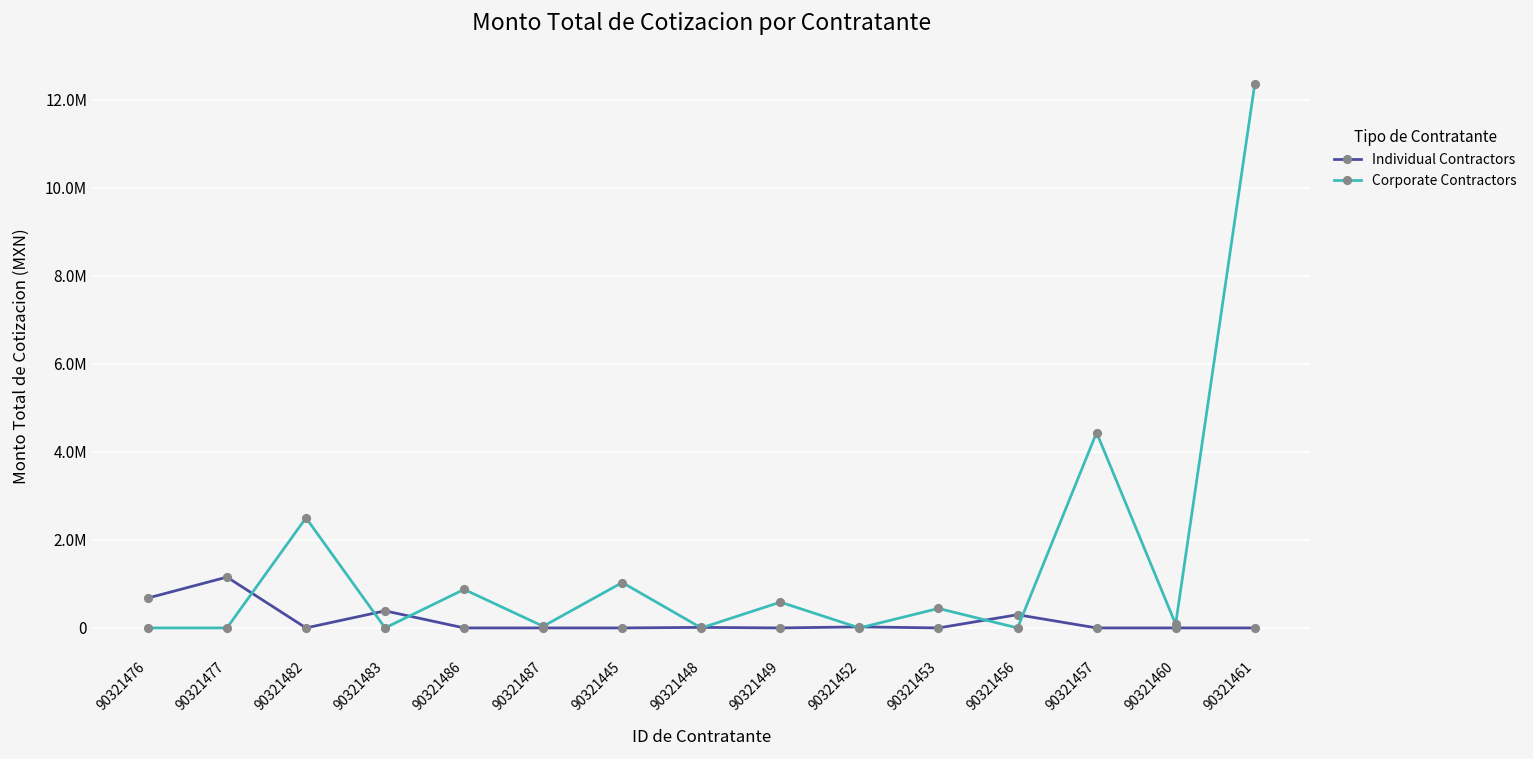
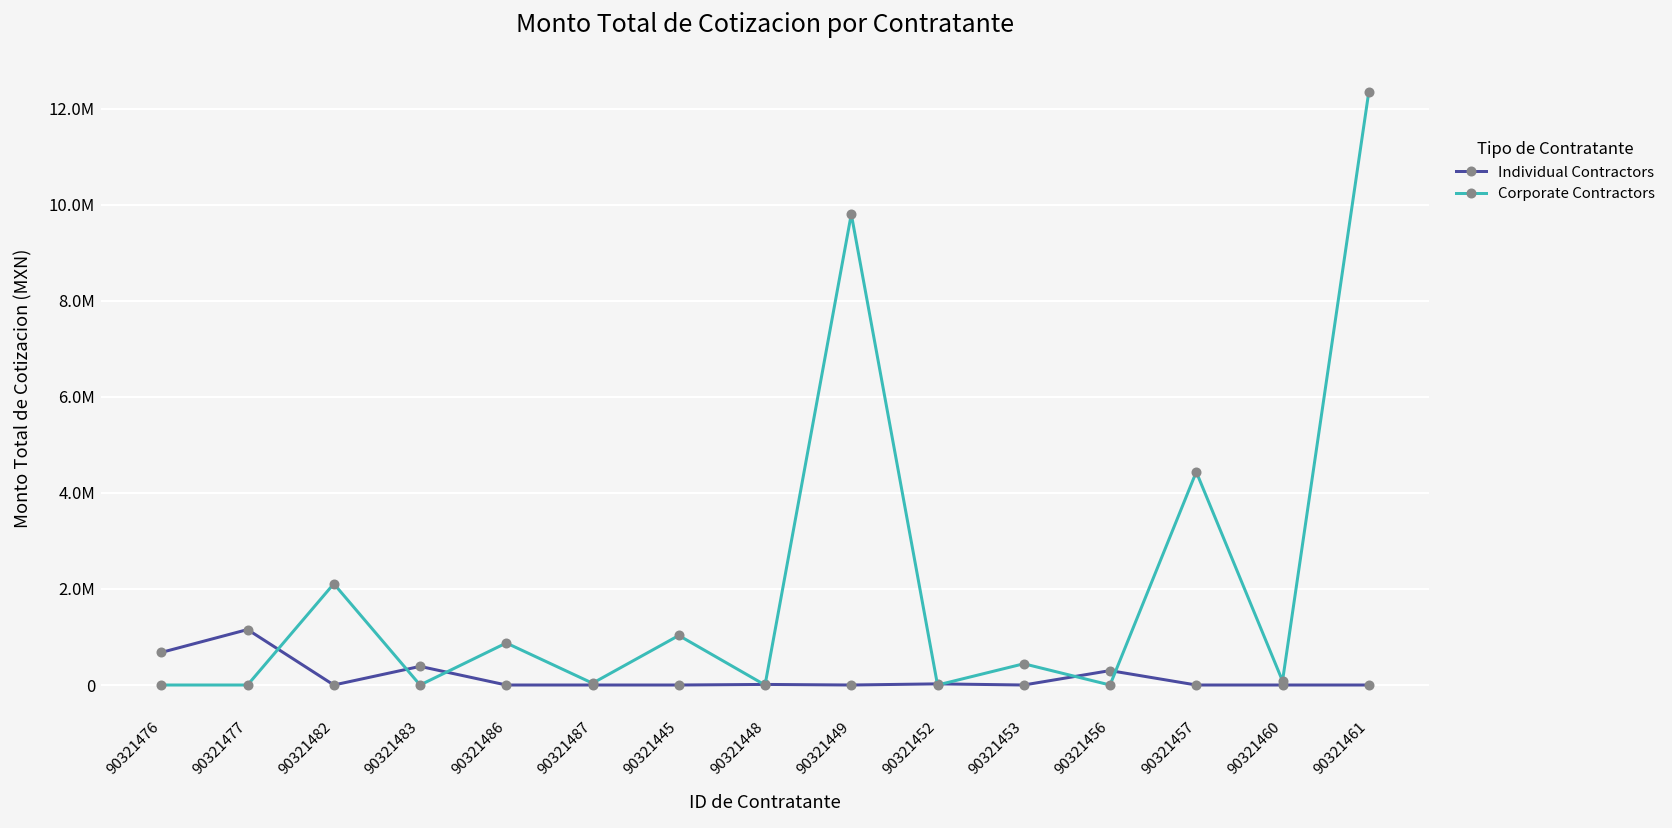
  {
    "Individual Contractors": {
      "90321476": 700000,
      "90321477": 1200000,
      "90321482": 0,
      "90321483": 400000,
      "90321486": 0,
      "90321445": 0,
      "90321449": 0,
      "90321453": 0,
      "90321456": 300000,
      "90321457": 0,
      "90321460": 0,
      "90321461": 0
    },
    "Corporate Contractors": {
      "90321476": 0,
      "90321477": 0,
-     "90321482": 2500000,
+     "90321482": 2100000,
      "90321483": 0,
      "90321486": 900000,
      "90321445": 1000000,
-     "90321449": 600000,
+     "90321449": 9800000,
      "90321453": 400000,
      "90321456": 0,
      "90321457": 4400000,
      "90321460": 100000,
      "90321461": 12300000
    }
  }
